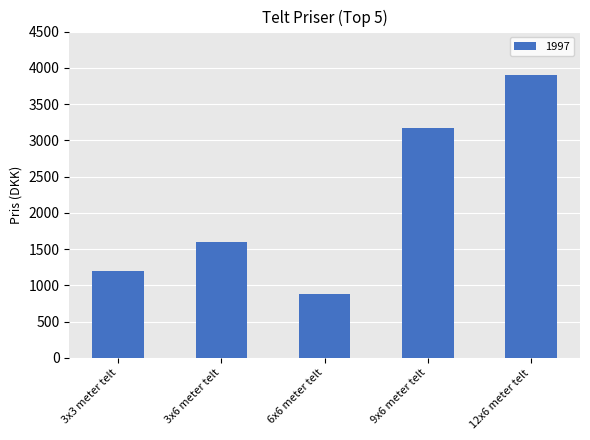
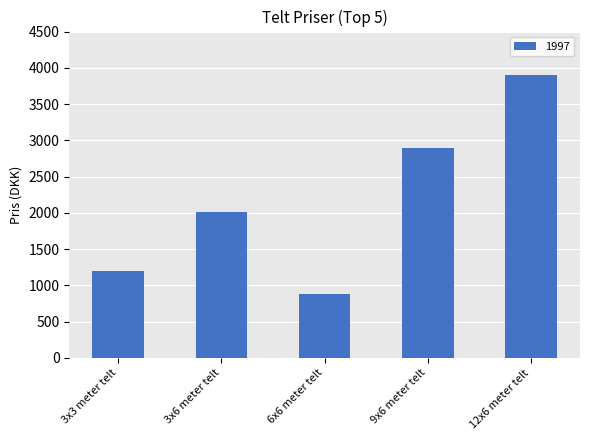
  {
    "3x3 meter telt": 1200,
-   "3x6 meter telt": 1600,
+   "3x6 meter telt": 2000,
    "6x6 meter telt": 900,
-   "9x6 meter telt": 3200,
+   "9x6 meter telt": 2900,
    "12x6 meter telt": 3900
  }
